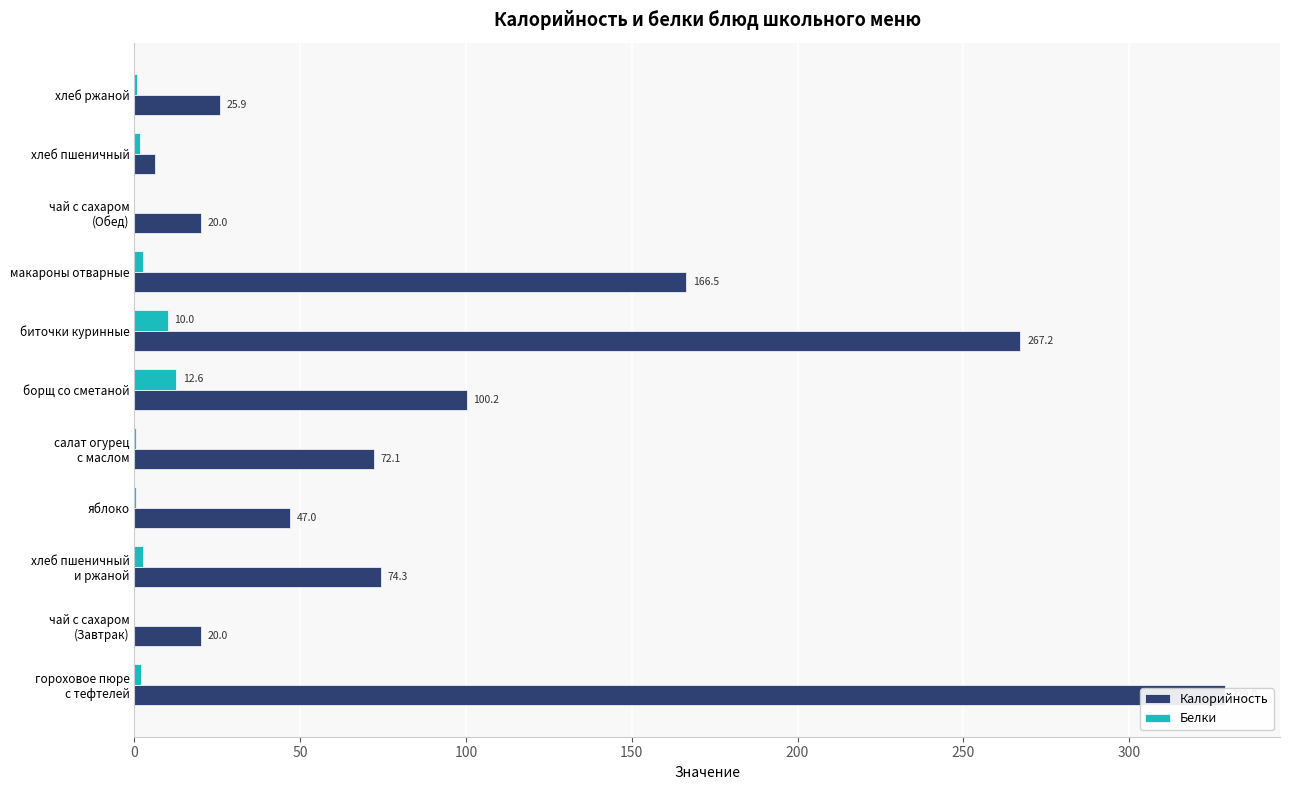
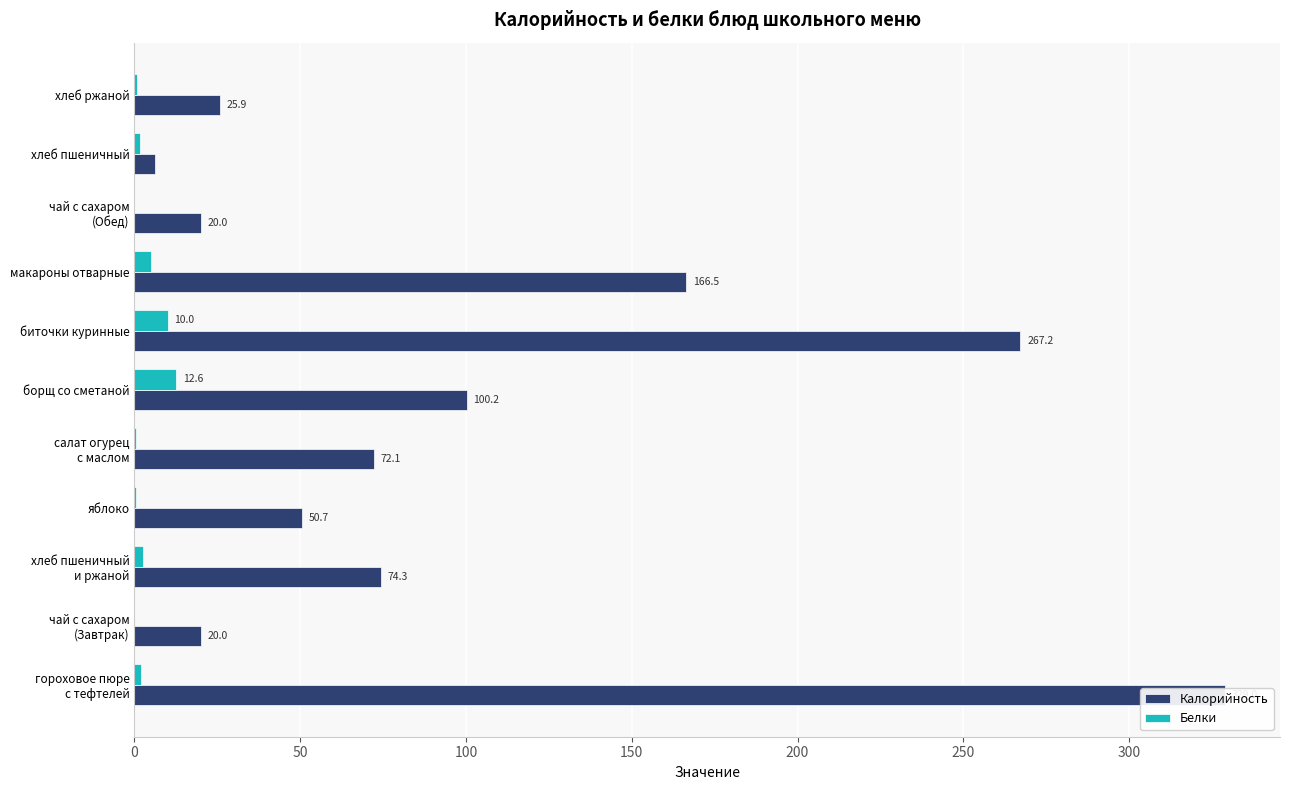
  {
    "Калорийность": {
      "хлеб ржаной": 25.9,
      "чай с сахаром (Обед)": 20.0,
      "макароны отварные": 166.5,
      "биточки куринные": 267.2,
      "борщ со сметаной": 100.2,
      "салат огурец с маслом": 72.1,
-     "яблоко": 47.0,
+     "яблоко": 50.7,
      "хлеб пшеничный и ржаной": 74.3,
      "чай с сахаром (Завтрак)": 20.0
    },
    "Белки": {
      "хлеб ржаной": 1,
      "хлеб пшеничный": 2,
      "чай с сахаром (Обед)": 0,
-     "макароны отварные": 3,
+     "макароны отварные": 5,
      "хлеб пшеничный и ржаной": 2,
      "чай с сахаром (Завтрак)": 0,
      "гороховое пюре с тефтелей": 2
    }
  }
